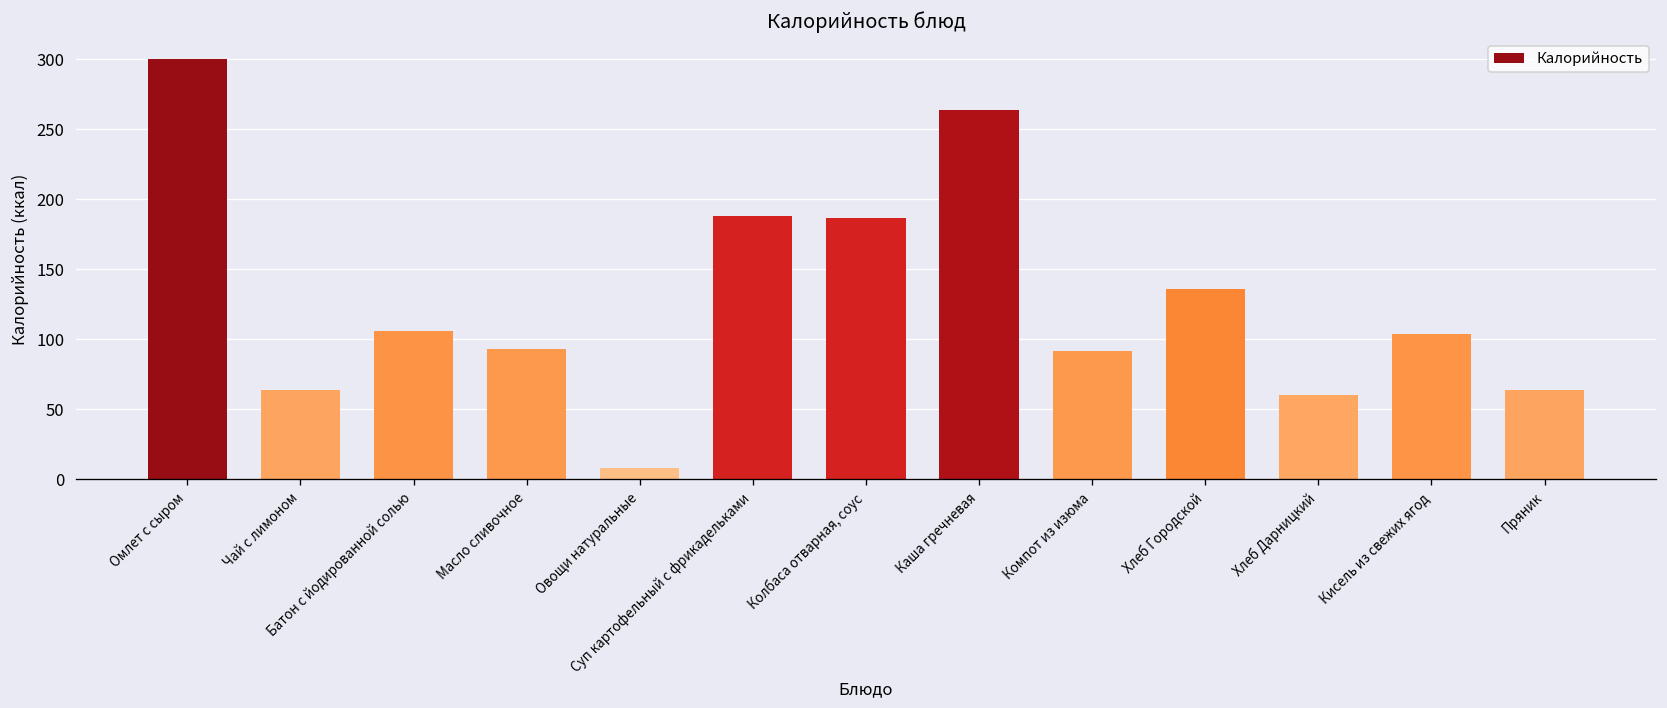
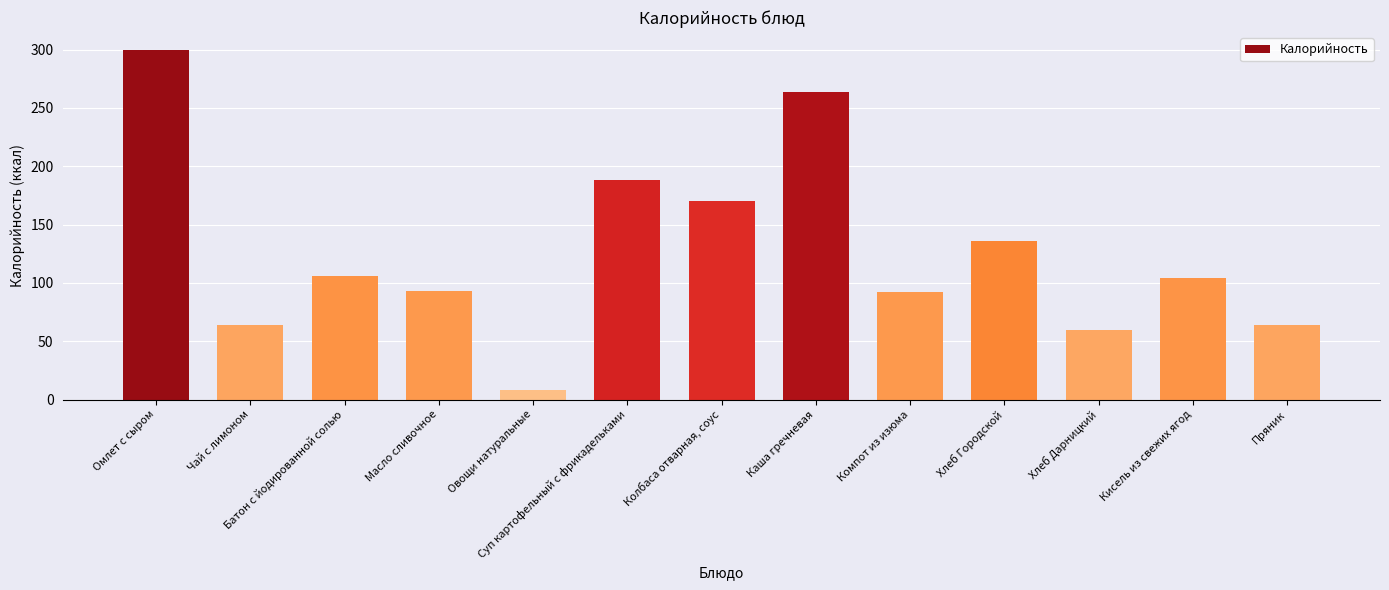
  {
    "Омлет с сыром": 300,
    "Чай с лимоном": 64,
    "Батон с йодированной солью": 106,
    "Масло сливочное": 93,
    "Овощи натуральные": 8,
    "Суп картофельный с фрикадельками": 188,
-   "Колбаса отварная, соус": 187,
+   "Колбаса отварная, соус": 170,
    "Каша гречневая": 264,
    "Компот из изюма": 92,
    "Хлеб Городской": 136,
    "Хлеб Дарницкий": 60,
    "Кисель из свежих ягод": 104,
    "Пряник": 64
  }
